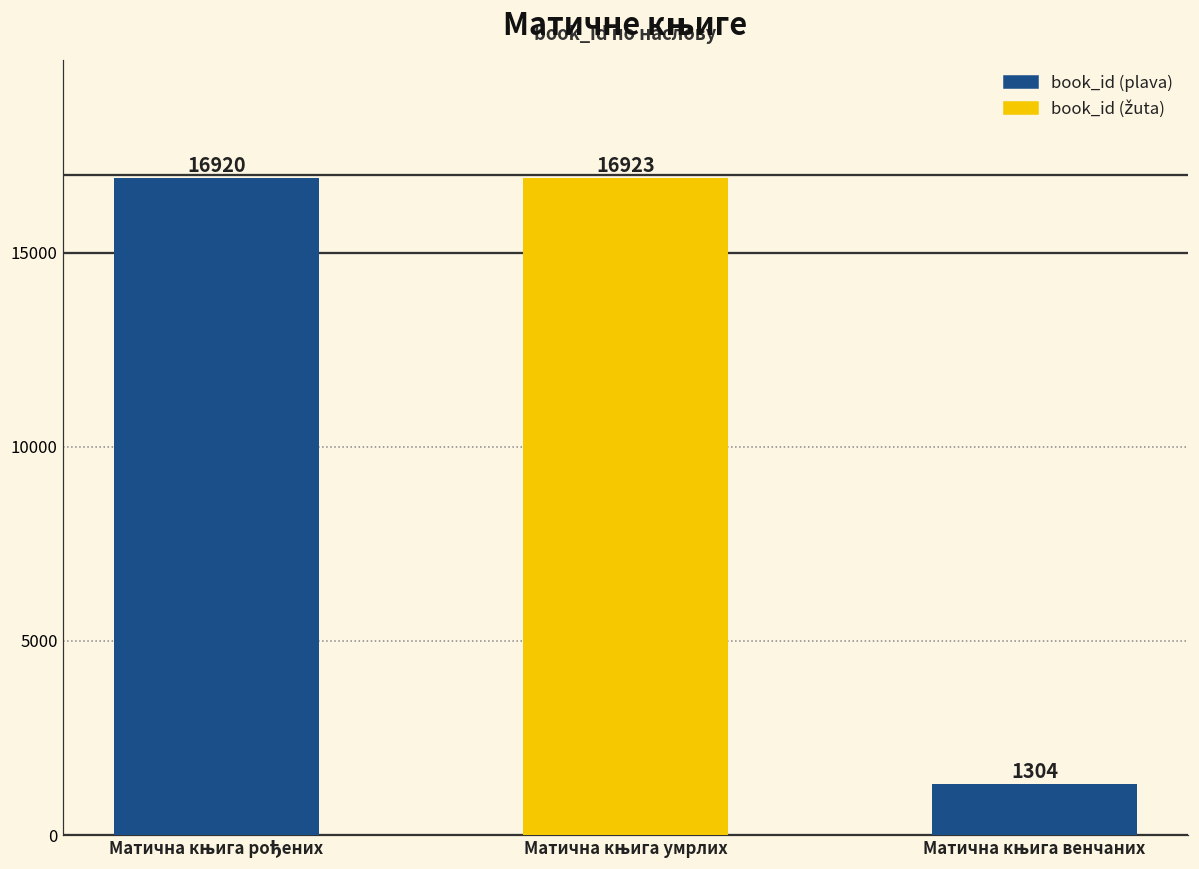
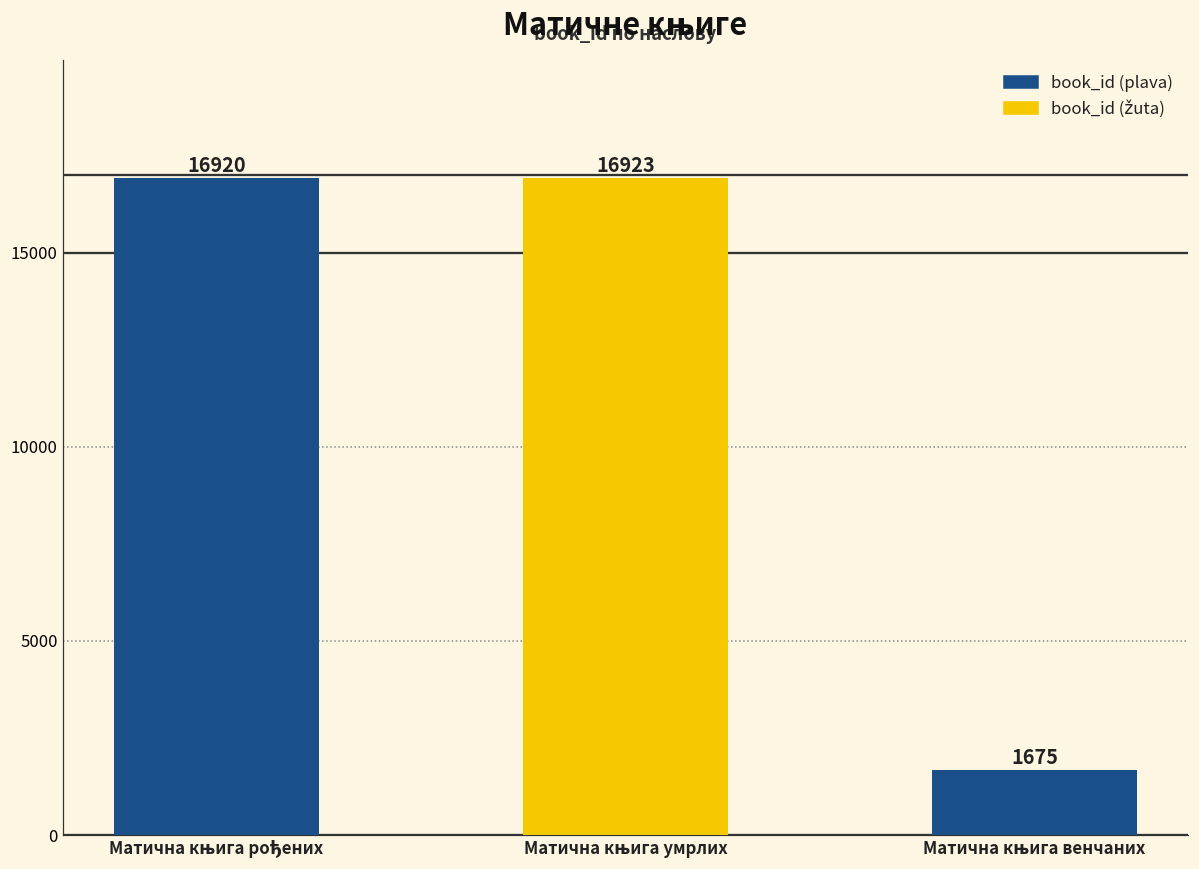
  {
    "Матична књига рођених": 16920,
    "Матична књига умрлих": 16923,
-   "Матична књига венчаних": 1304
+   "Матична књига венчаних": 1675
  }
